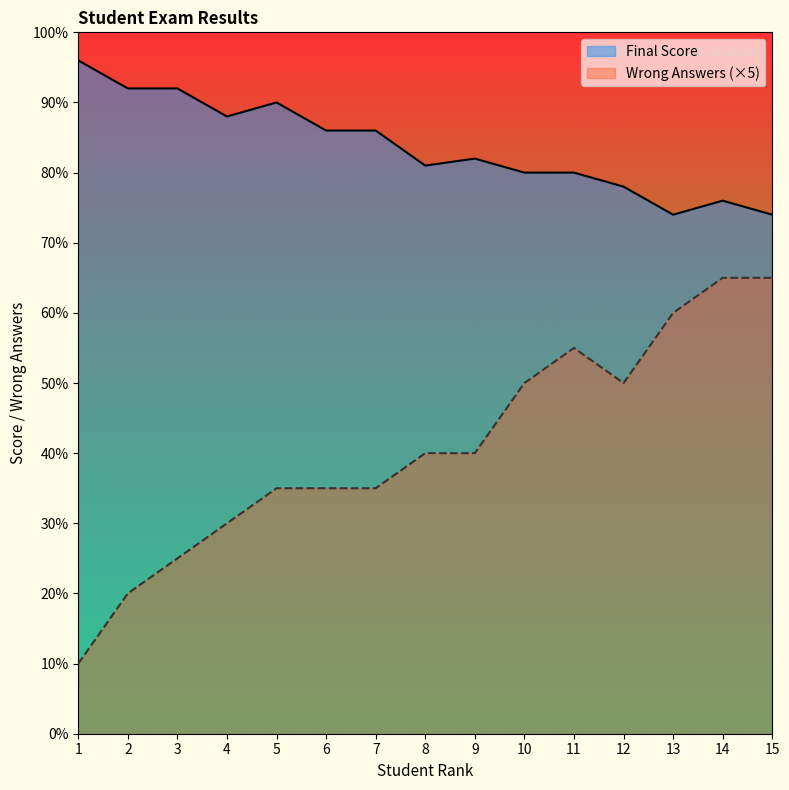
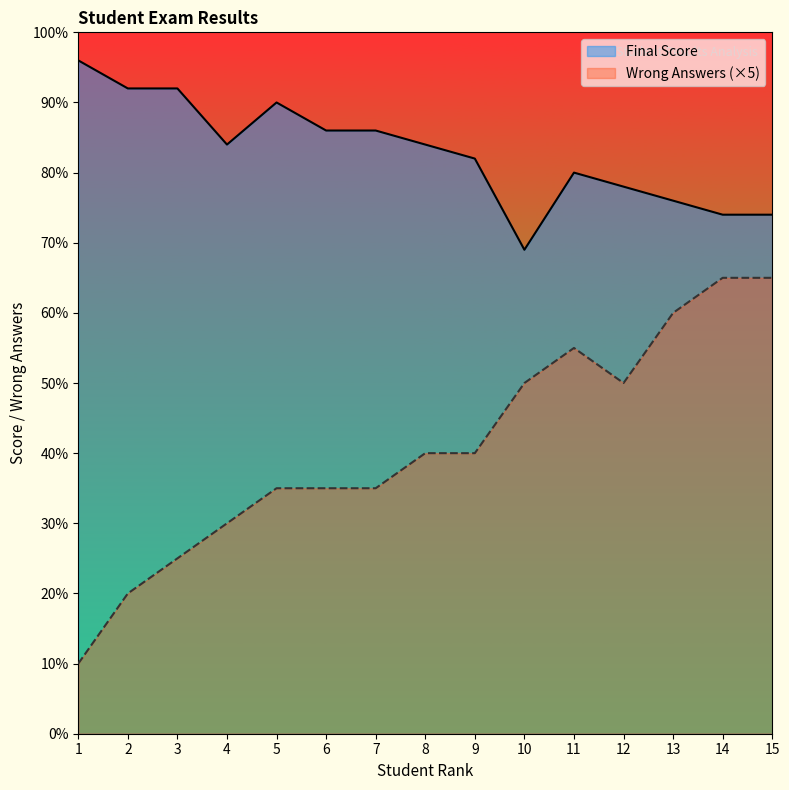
  {
    "Final Score": {
      "1": "96%",
      "2": "92%",
      "3": "92%",
-     "4": "88%",
+     "4": "84%",
      "5": "90%",
      "6": "86%",
      "7": "86%",
-     "8": "81%",
+     "8": "84%",
      "9": "82%",
-     "10": "80%",
+     "10": "69%",
      "11": "80%",
      "12": "78%",
-     "13": "74%",
-     "14": "76%",
+     "13": "76%",
+     "14": "74%",
      "15": "74%"
    },
    "Wrong Answers (×5)": {
      "1": "10%",
      "2": "20%",
      "3": "25%",
      "4": "30%",
      "5": "35%",
      "6": "35%",
      "7": "35%",
      "8": "40%",
      "9": "40%",
      "10": "50%",
      "11": "55%",
      "12": "50%",
      "13": "60%",
      "14": "65%",
      "15": "65%"
    }
  }
